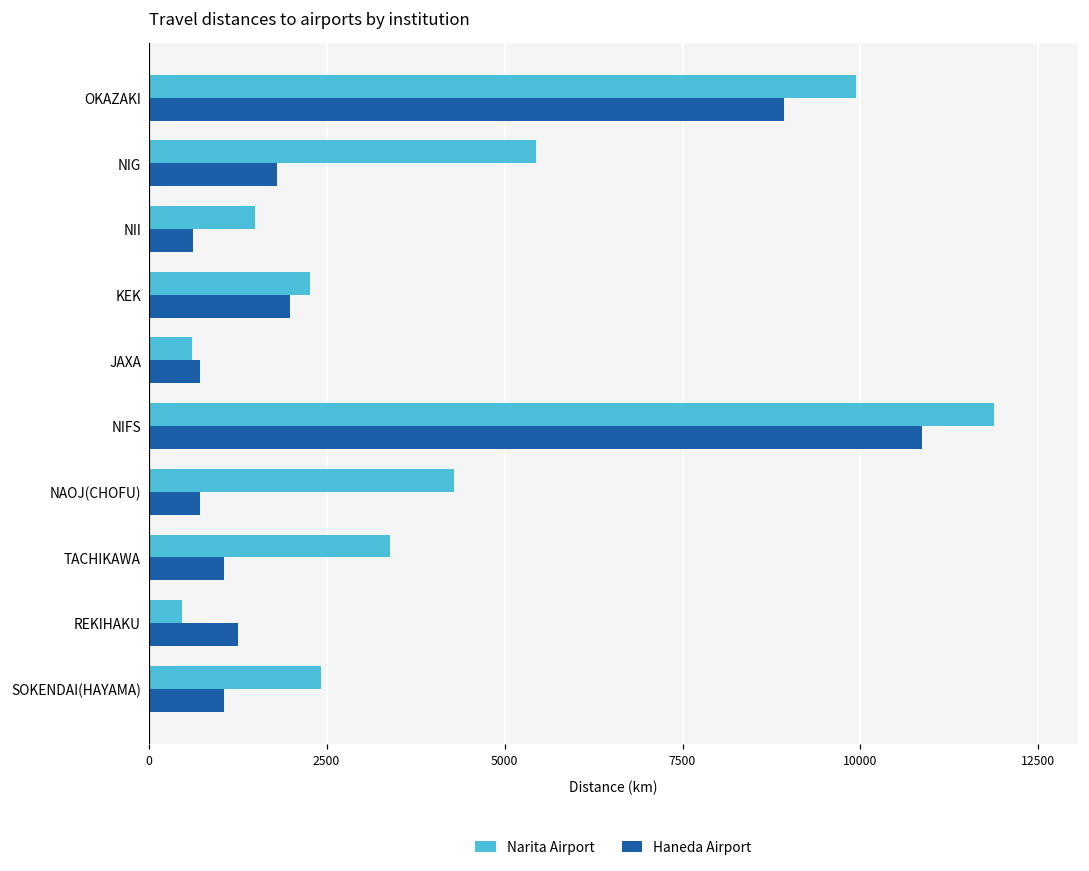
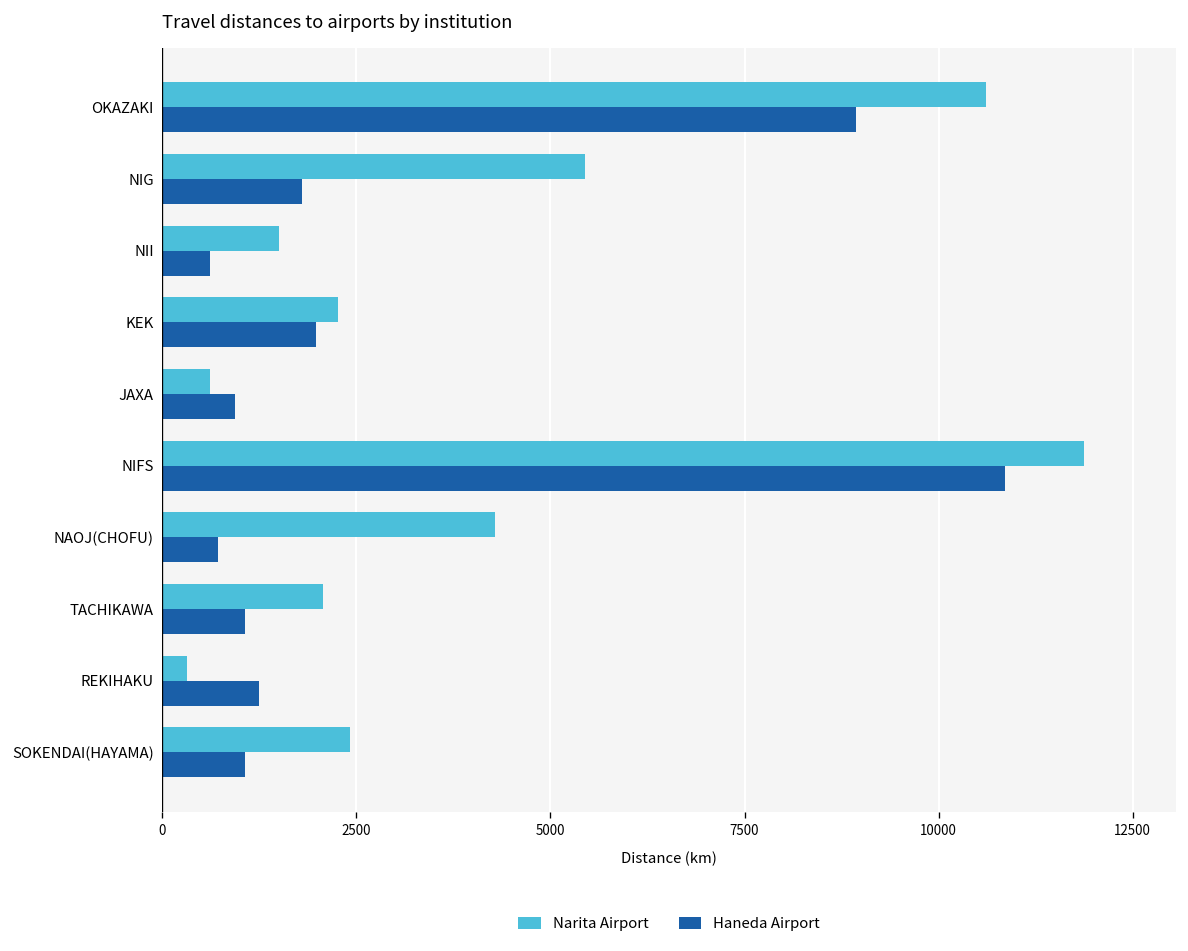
  {
    "Narita Airport": {
-     "OKAZAKI": 9900,
+     "OKAZAKI": 10600,
      "NIG": 5400,
      "NII": 1500,
      "KEK": 2300,
      "JAXA": 600,
      "NIFS": 11900,
      "NAOJ(CHOFU)": 4300,
-     "TACHIKAWA": 3400,
-     "REKIHAKU": 500,
+     "TACHIKAWA": 2100,
+     "REKIHAKU": 300,
      "SOKENDAI(HAYAMA)": 2400
    },
    "Haneda Airport": {
      "OKAZAKI": 8900,
      "NIG": 1800,
      "NII": 600,
      "KEK": 2000,
-     "JAXA": 700,
+     "JAXA": 900,
      "NIFS": 10900,
      "NAOJ(CHOFU)": 700,
      "TACHIKAWA": 1100,
      "REKIHAKU": 1300,
      "SOKENDAI(HAYAMA)": 1100
    }
  }
